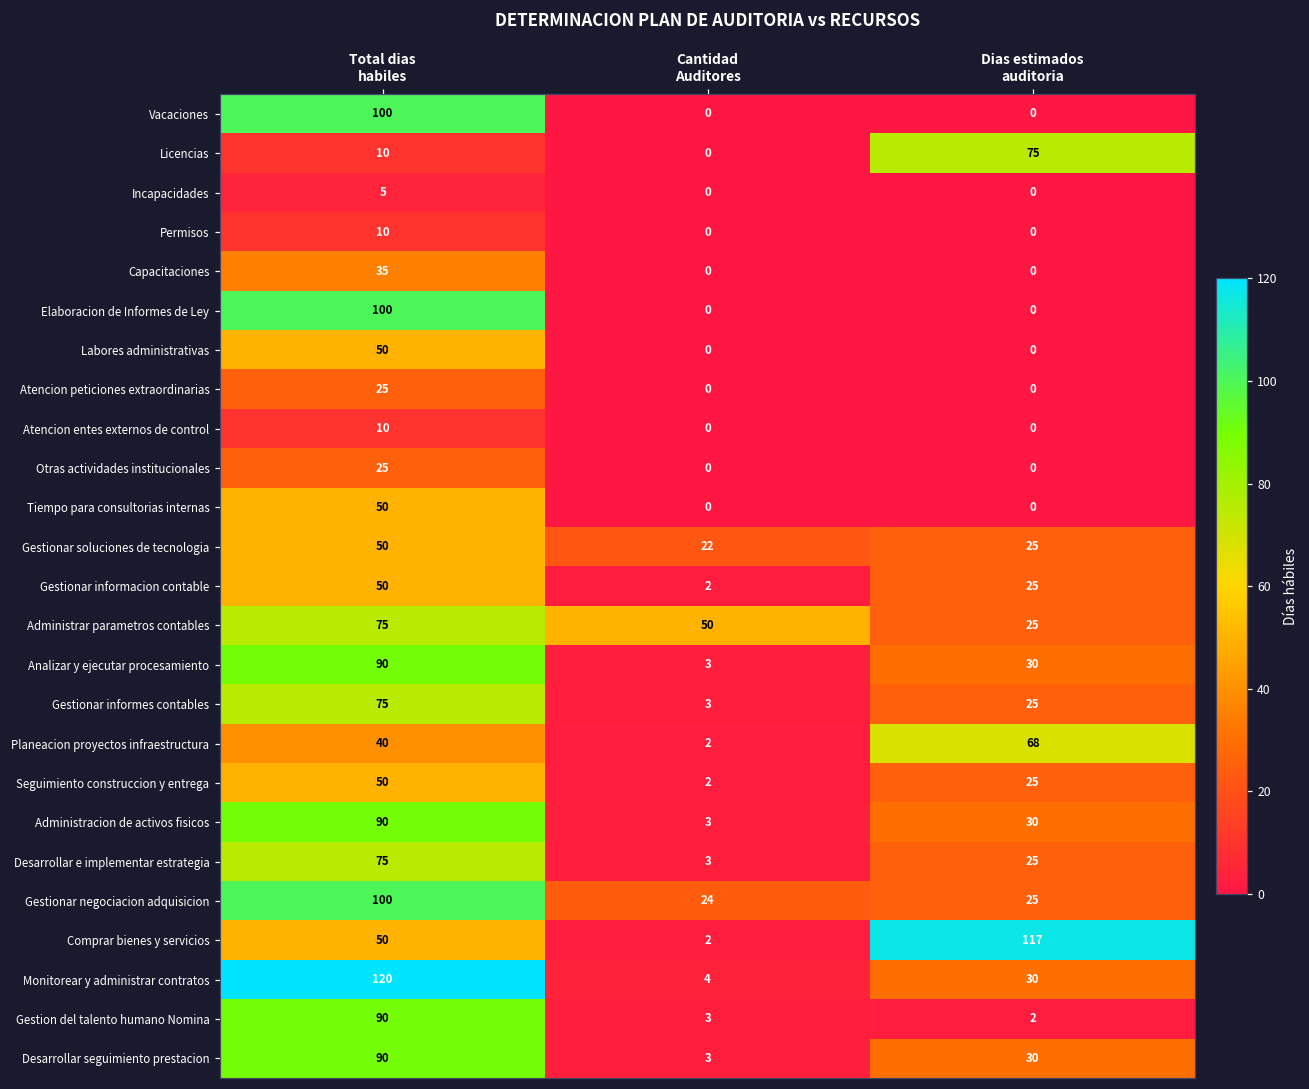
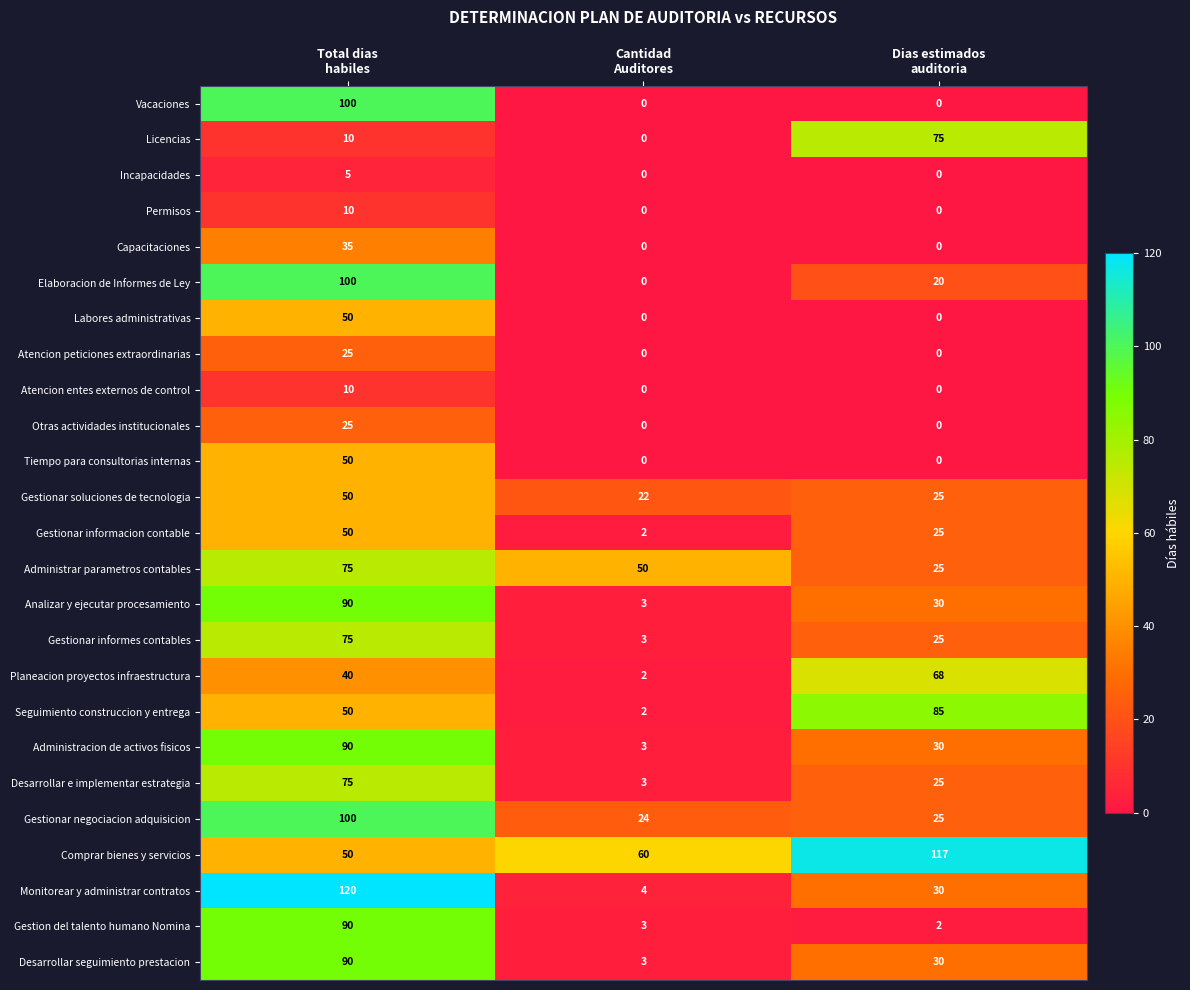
  {
    "Vacaciones": {
      "Total dias habiles": 100,
      "Cantidad Auditores": 0,
      "Dias estimados auditoria": 0
    },
    "Licencias": {
      "Total dias habiles": 10,
      "Cantidad Auditores": 0,
      "Dias estimados auditoria": 75
    },
    "Incapacidades": {
      "Total dias habiles": 5,
      "Cantidad Auditores": 0,
      "Dias estimados auditoria": 0
    },
    "Permisos": {
      "Total dias habiles": 10,
      "Cantidad Auditores": 0,
      "Dias estimados auditoria": 0
    },
    "Capacitaciones": {
      "Total dias habiles": 35,
      "Cantidad Auditores": 0,
      "Dias estimados auditoria": 0
    },
    "Elaboracion de Informes de Ley": {
      "Total dias habiles": 100,
      "Cantidad Auditores": 0,
-     "Dias estimados auditoria": 0
+     "Dias estimados auditoria": 20
    },
    "Labores administrativas": {
      "Total dias habiles": 50,
      "Cantidad Auditores": 0,
      "Dias estimados auditoria": 0
    },
    "Atencion peticiones extraordinarias": {
      "Total dias habiles": 25,
      "Cantidad Auditores": 0,
      "Dias estimados auditoria": 0
    },
    "Atencion entes externos de control": {
      "Total dias habiles": 10,
      "Cantidad Auditores": 0,
      "Dias estimados auditoria": 0
    },
    "Otras actividades institucionales": {
      "Total dias habiles": 25,
      "Cantidad Auditores": 0,
      "Dias estimados auditoria": 0
    },
    "Tiempo para consultorias internas": {
      "Total dias habiles": 50,
      "Cantidad Auditores": 0,
      "Dias estimados auditoria": 0
    },
    "Gestionar soluciones de tecnologia": {
      "Total dias habiles": 50,
      "Cantidad Auditores": 22,
      "Dias estimados auditoria": 25
    },
    "Gestionar informacion contable": {
      "Total dias habiles": 50,
      "Cantidad Auditores": 2,
      "Dias estimados auditoria": 25
    },
    "Administrar parametros contables": {
      "Total dias habiles": 75,
      "Cantidad Auditores": 50,
      "Dias estimados auditoria": 25
    },
    "Analizar y ejecutar procesamiento": {
      "Total dias habiles": 90,
      "Cantidad Auditores": 3,
      "Dias estimados auditoria": 30
    },
    "Gestionar informes contables": {
      "Total dias habiles": 75,
      "Cantidad Auditores": 3,
      "Dias estimados auditoria": 25
    },
    "Planeacion proyectos infraestructura": {
      "Total dias habiles": 40,
      "Cantidad Auditores": 2,
      "Dias estimados auditoria": 68
    },
    "Seguimiento construccion y entrega": {
      "Total dias habiles": 50,
      "Cantidad Auditores": 2,
-     "Dias estimados auditoria": 25
+     "Dias estimados auditoria": 85
    },
    "Administracion de activos fisicos": {
      "Total dias habiles": 90,
      "Cantidad Auditores": 3,
      "Dias estimados auditoria": 30
    },
    "Desarrollar e implementar estrategia": {
      "Total dias habiles": 75,
      "Cantidad Auditores": 3,
      "Dias estimados auditoria": 25
    },
    "Gestionar negociacion adquisicion": {
      "Total dias habiles": 100,
      "Cantidad Auditores": 24,
      "Dias estimados auditoria": 25
    },
    "Comprar bienes y servicios": {
      "Total dias habiles": 50,
-     "Cantidad Auditores": 2,
+     "Cantidad Auditores": 60,
      "Dias estimados auditoria": 117
    },
    "Monitorear y administrar contratos": {
      "Total dias habiles": 120,
      "Cantidad Auditores": 4,
      "Dias estimados auditoria": 30
    },
    "Gestion del talento humano Nomina": {
      "Total dias habiles": 90,
      "Cantidad Auditores": 3,
      "Dias estimados auditoria": 2
    },
    "Desarrollar seguimiento prestacion": {
      "Total dias habiles": 90,
      "Cantidad Auditores": 3,
      "Dias estimados auditoria": 30
    }
  }
